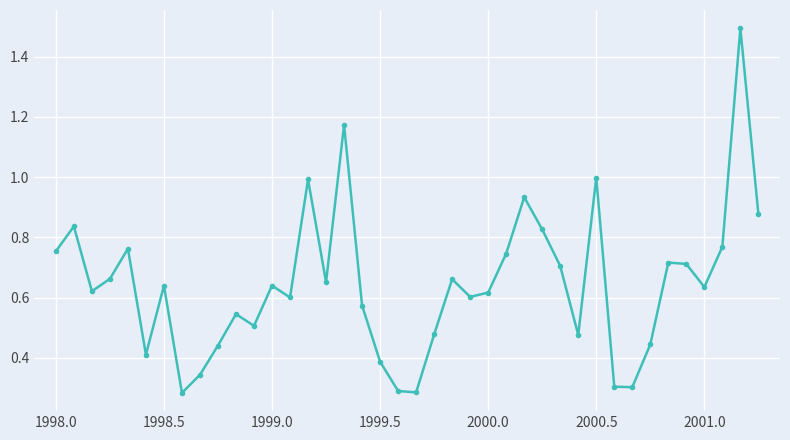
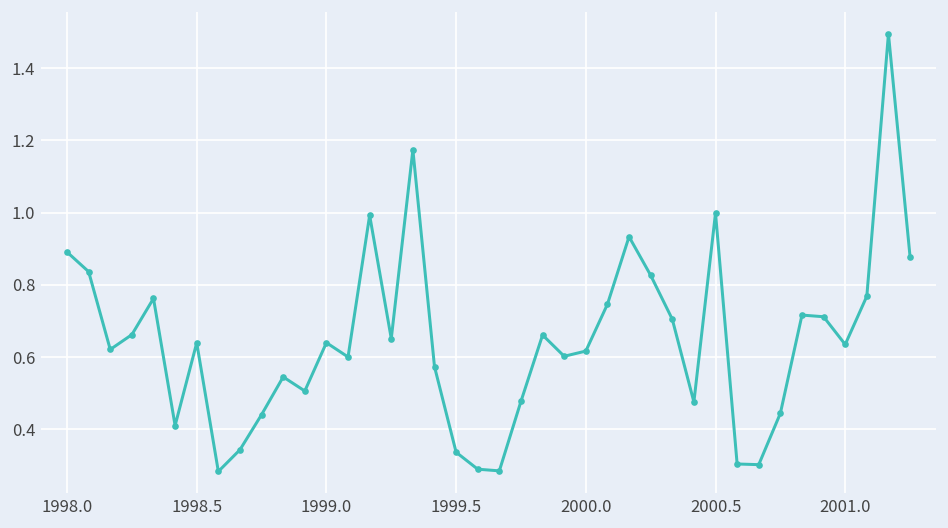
  {
-   "1998.0": 0.75,
+   "1998.0": 0.89,
    "1998.5": 0.64,
    "1999.0": 0.64,
-   "1999.5": 0.39,
+   "1999.5": 0.34,
    "2000.0": 0.62,
    "2000.5": 1.00,
    "2001.0": 0.63
  }
